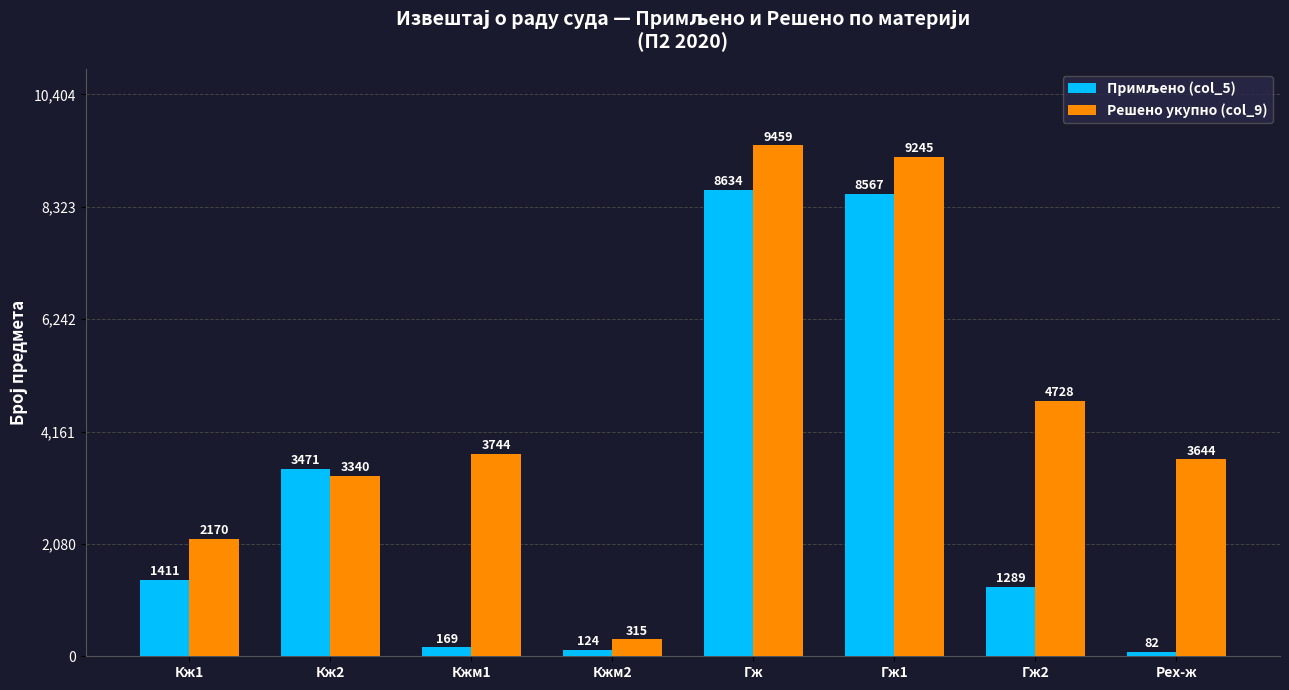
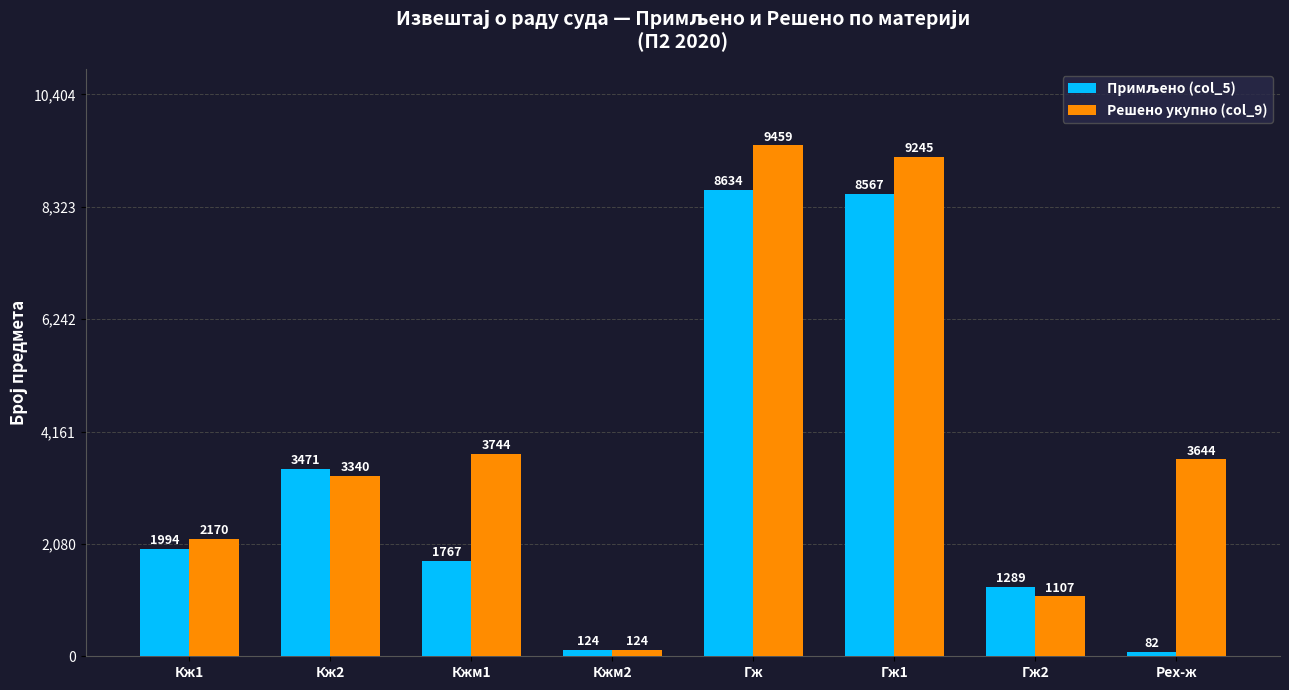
  {
    "Примљено (col_5)": {
-     "Кж1": 1411,
+     "Кж1": 1994,
      "Кж2": 3471,
-     "Кжм1": 169,
+     "Кжм1": 1767,
      "Кжм2": 124,
      "Гж": 8634,
      "Гж1": 8567,
      "Гж2": 1289,
      "Рех-ж": 82
    },
    "Решено укупно (col_9)": {
      "Кж1": 2170,
      "Кж2": 3340,
      "Кжм1": 3744,
-     "Кжм2": 315,
+     "Кжм2": 124,
      "Гж": 9459,
      "Гж1": 9245,
-     "Гж2": 4728,
+     "Гж2": 1107,
      "Рех-ж": 3644
    }
  }
